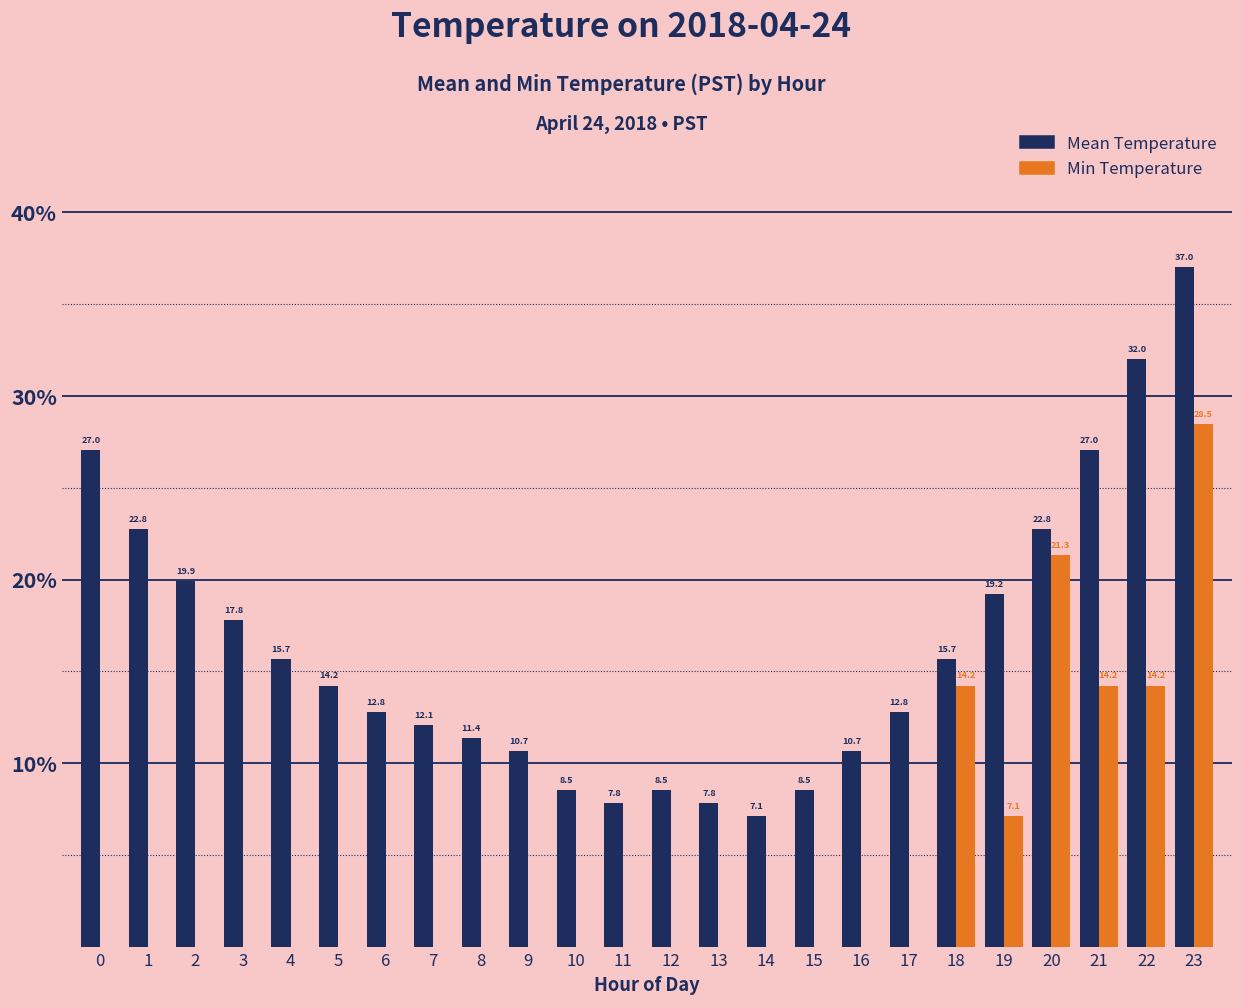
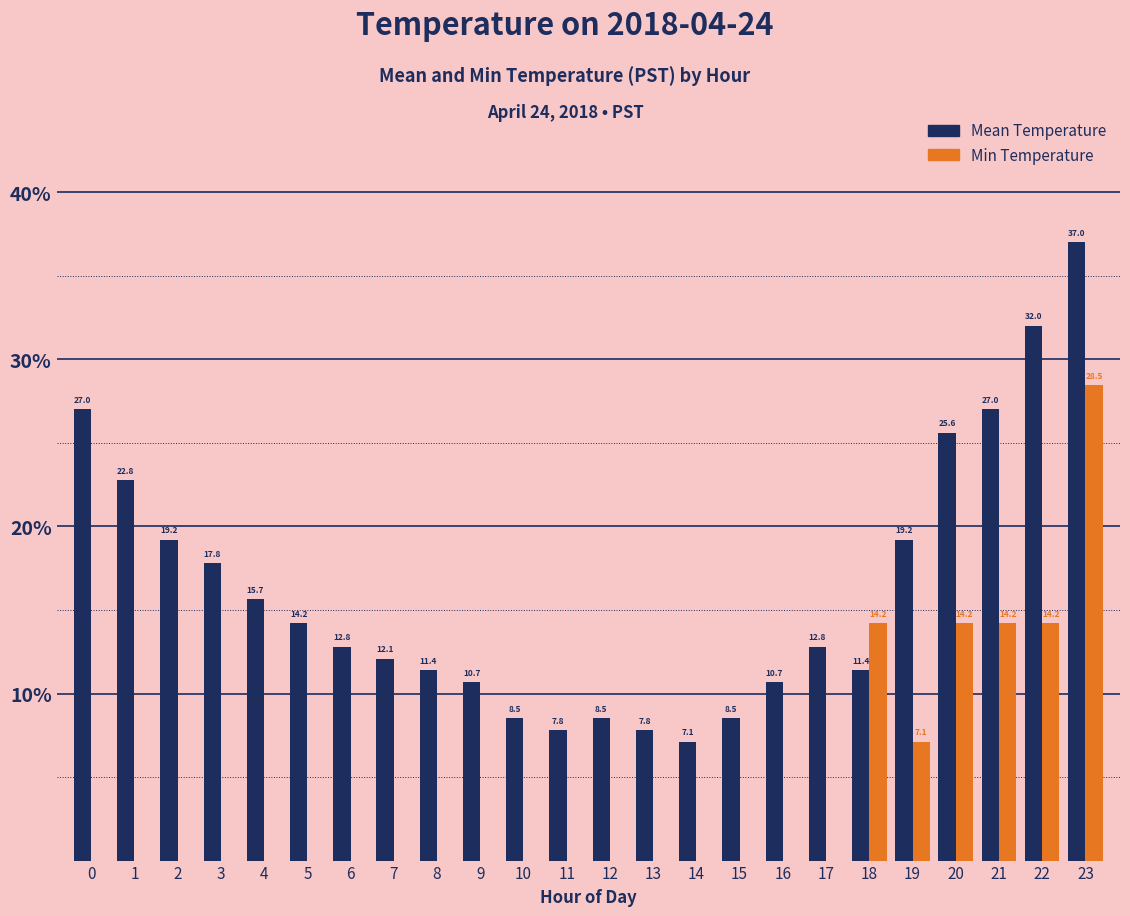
  {
    "Mean Temperature": {
      "0": 27.0,
      "1": 22.8,
-     "2": 19.9,
+     "2": 19.2,
      "3": 17.8,
      "4": 15.7,
      "5": 14.2,
      "6": 12.8,
      "7": 12.1,
      "8": 11.4,
      "9": 10.7,
      "10": 8.5,
      "11": 7.8,
      "12": 8.5,
      "13": 7.8,
      "14": 7.1,
      "15": 8.5,
      "16": 10.7,
      "17": 12.8,
-     "18": 15.7,
+     "18": 11.4,
      "19": 19.2,
-     "20": 22.8,
+     "20": 25.6,
      "21": 27.0,
      "22": 32.0,
      "23": 37.0
    },
    "Min Temperature": {
      "18": 14.2,
      "19": 7.1,
-     "20": 21.3,
+     "20": 14.2,
      "21": 14.2,
      "22": 14.2,
      "23": 28.5
    }
  }
